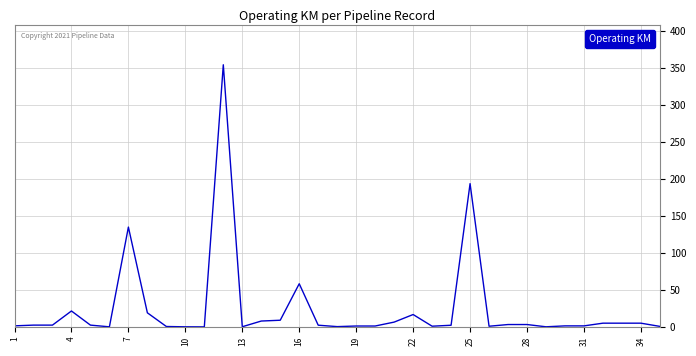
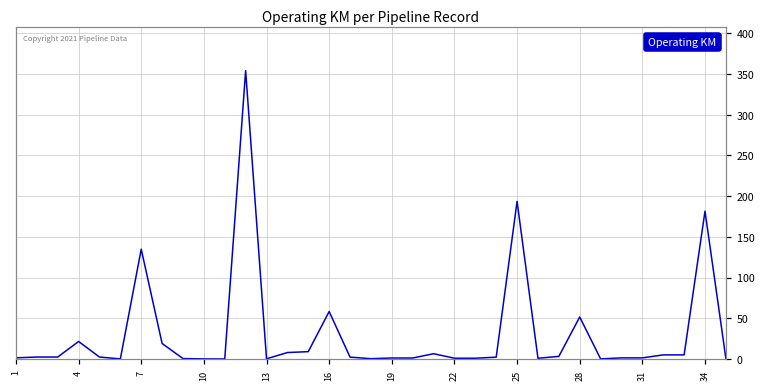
  {
    "1": 0,
    "4": 20,
    "7": 130,
    "10": 0,
    "13": 0,
    "16": 60,
    "19": 0,
-   "22": 20,
+   "22": 0,
    "25": 190,
-   "28": 0,
+   "28": 50,
    "31": 0,
-   "34": 10
+   "34": 180
  }
